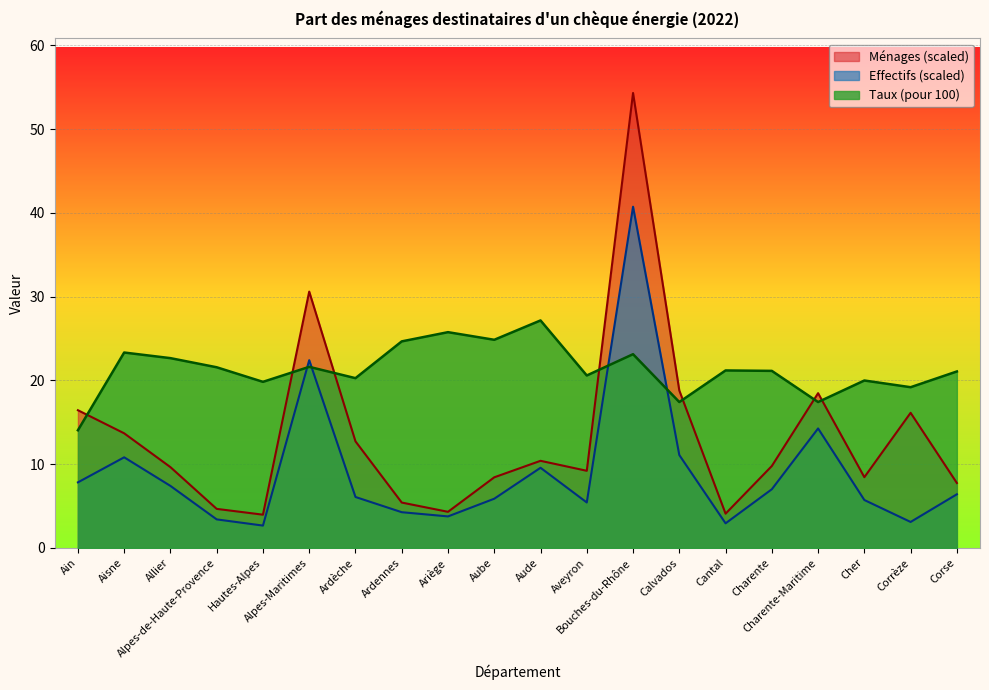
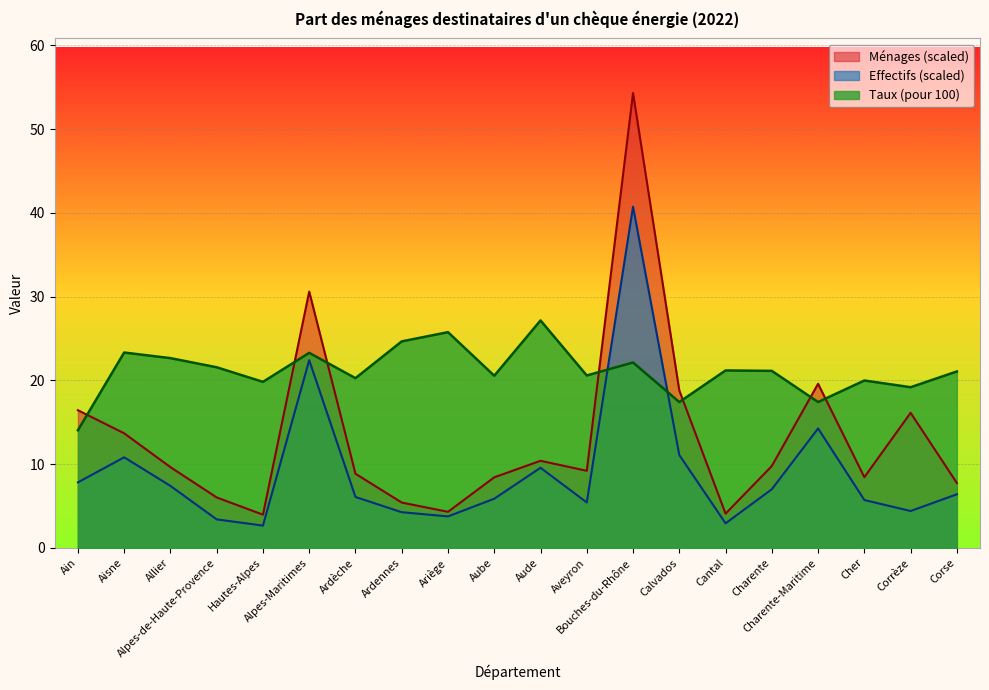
  {
    "Ménages (scaled)": {
      "Ain": 16,
      "Aisne": 14,
      "Allier": 10,
-     "Alpes-de-Haute-Provence": 5,
+     "Alpes-de-Haute-Provence": 6,
      "Hautes-Alpes": 4,
      "Alpes-Maritimes": 31,
-     "Ardèche": 13,
+     "Ardèche": 9,
      "Ardennes": 5,
      "Ariège": 4,
      "Aube": 8,
      "Aude": 10,
      "Aveyron": 9,
      "Bouches-du-Rhône": 54,
      "Calvados": 19,
      "Cantal": 4,
      "Charente": 10,
-     "Charente-Maritime": 18,
+     "Charente-Maritime": 20,
      "Cher": 8,
      "Corrèze": 16,
      "Corse": 8
    },
    "Effectifs (scaled)": {
      "Ain": 8,
      "Aisne": 11,
      "Allier": 7,
      "Alpes-de-Haute-Provence": 3,
      "Hautes-Alpes": 3,
      "Alpes-Maritimes": 22,
      "Ardèche": 6,
      "Ardennes": 4,
      "Ariège": 4,
      "Aube": 6,
      "Aude": 10,
      "Aveyron": 5,
      "Bouches-du-Rhône": 41,
      "Calvados": 11,
      "Cantal": 3,
      "Charente": 7,
      "Charente-Maritime": 14,
      "Cher": 6,
-     "Corrèze": 3,
+     "Corrèze": 4,
      "Corse": 6
    },
    "Taux (pour 100)": {
      "Ain": 14,
      "Aisne": 23,
      "Allier": 23,
      "Alpes-de-Haute-Provence": 22,
      "Hautes-Alpes": 20,
-     "Alpes-Maritimes": 22,
+     "Alpes-Maritimes": 23,
      "Ardèche": 20,
      "Ardennes": 25,
      "Ariège": 26,
-     "Aube": 25,
+     "Aube": 21,
      "Aude": 27,
      "Aveyron": 21,
-     "Bouches-du-Rhône": 23,
+     "Bouches-du-Rhône": 22,
      "Calvados": 17,
      "Cantal": 21,
      "Charente": 21,
      "Charente-Maritime": 17,
      "Cher": 20,
      "Corrèze": 19,
      "Corse": 21
    }
  }
